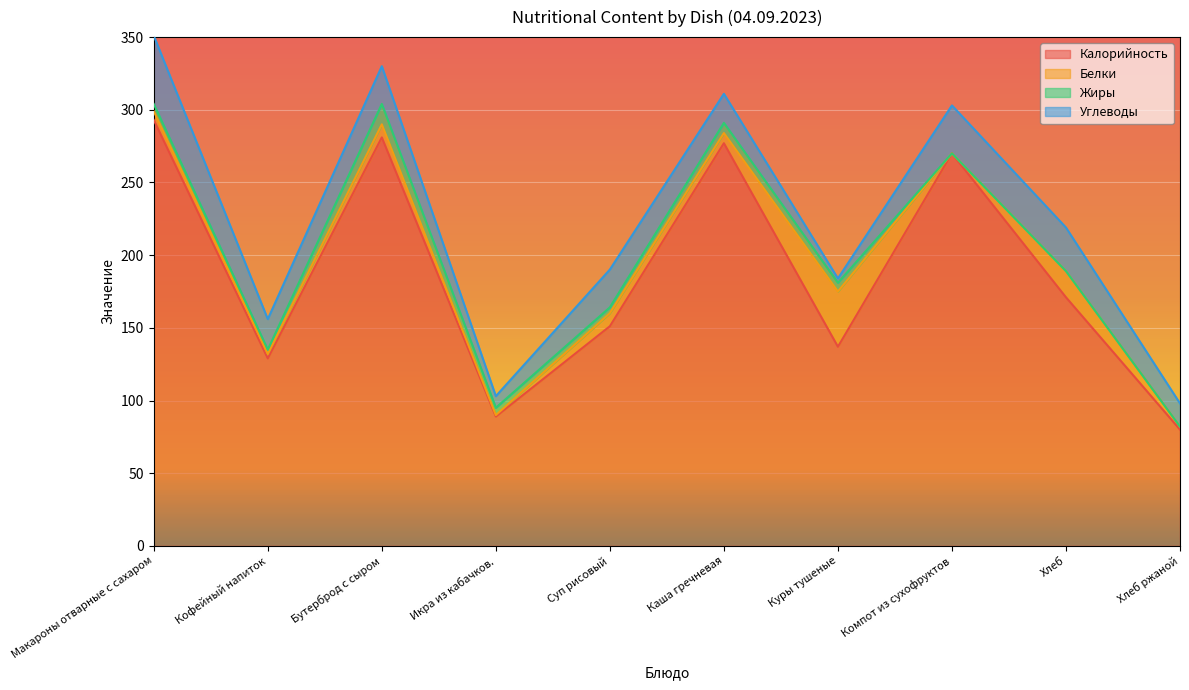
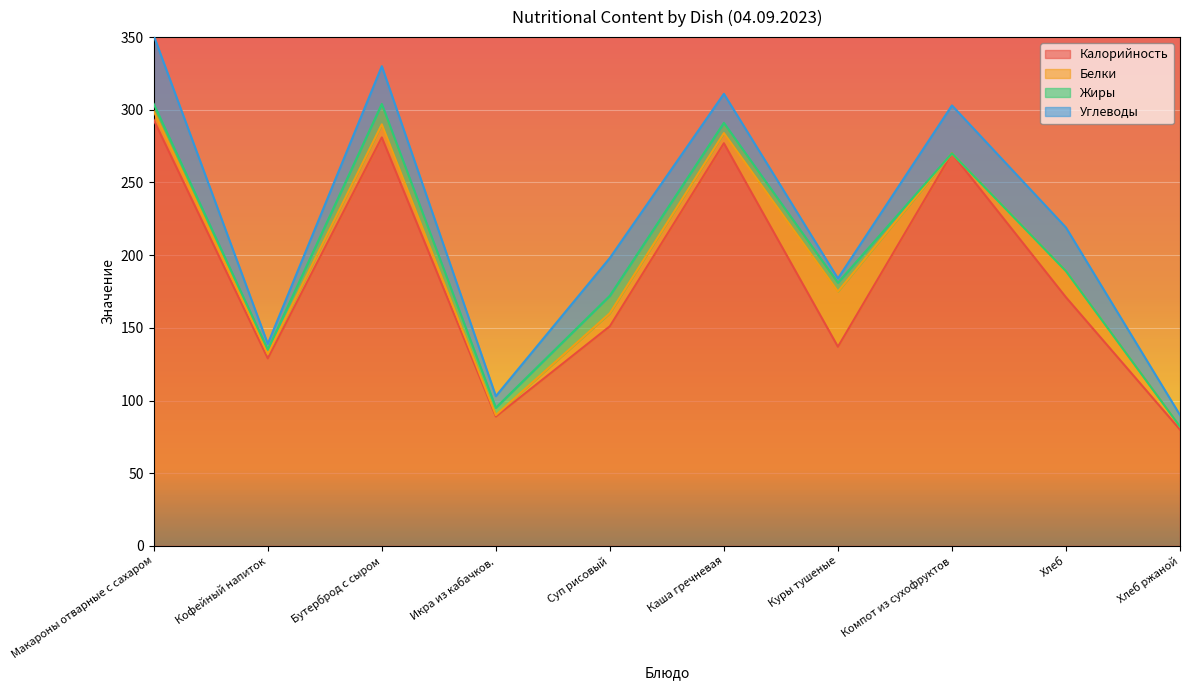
  {
    "Калорийность": {
      "Макароны отварные с сахаром": 293,
      "Кофейный напиток": 129,
      "Бутерброд с сыром": 281,
      "Суп рисовый": 151,
      "Каша гречневая": 277,
      "Куры тушеные": 137,
      "Хлеб": 171,
      "Хлеб ржаной": 80
    },
    "Белки": {
      "Макароны отварные с сахаром": 6,
      "Кофейный напиток": 3,
      "Бутерброд с сыром": 9,
      "Суп рисовый": 9,
      "Каша гречневая": 7,
      "Куры тушеные": 38
    },
    "Жиры": {
      "Макароны отварные с сахаром": 5,
      "Кофейный напиток": 3,
      "Бутерброд с сыром": 14,
      "Икра из кабачков.": 5,
-     "Суп рисовый": 4,
+     "Суп рисовый": 12,
      "Каша гречневая": 7,
      "Куры тушеные": 6
    },
    "Углеводы": {
      "Макароны отварные с сахаром": 47,
-     "Кофейный напиток": 21,
+     "Кофейный напиток": 4,
      "Бутерброд с сыром": 26,
      "Икра из кабачков.": 8,
      "Суп рисовый": 26,
      "Каша гречневая": 20,
      "Куры тушеные": 3,
      "Компот из сухофруктов": 33,
      "Хлеб": 30,
-     "Хлеб ржаной": 16
+     "Хлеб ржаной": 8
    }
  }
